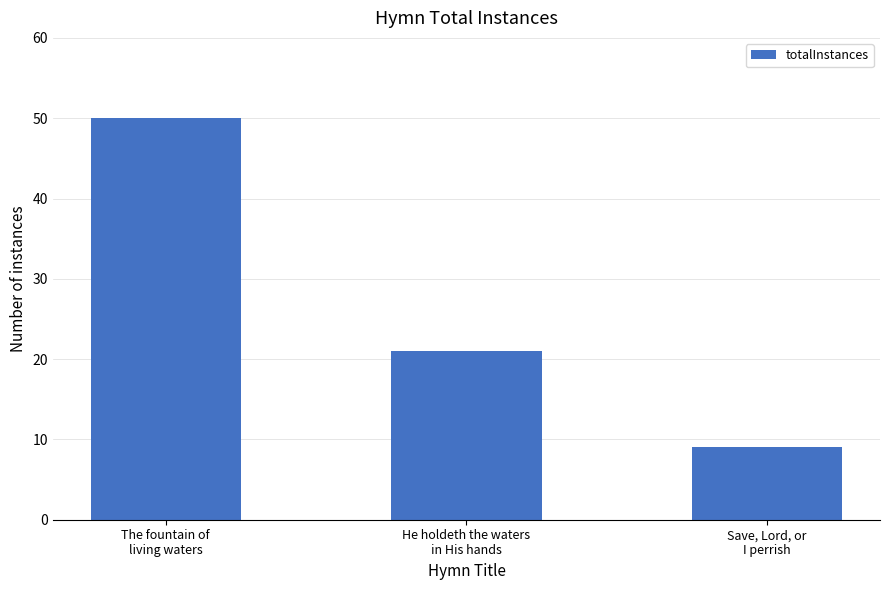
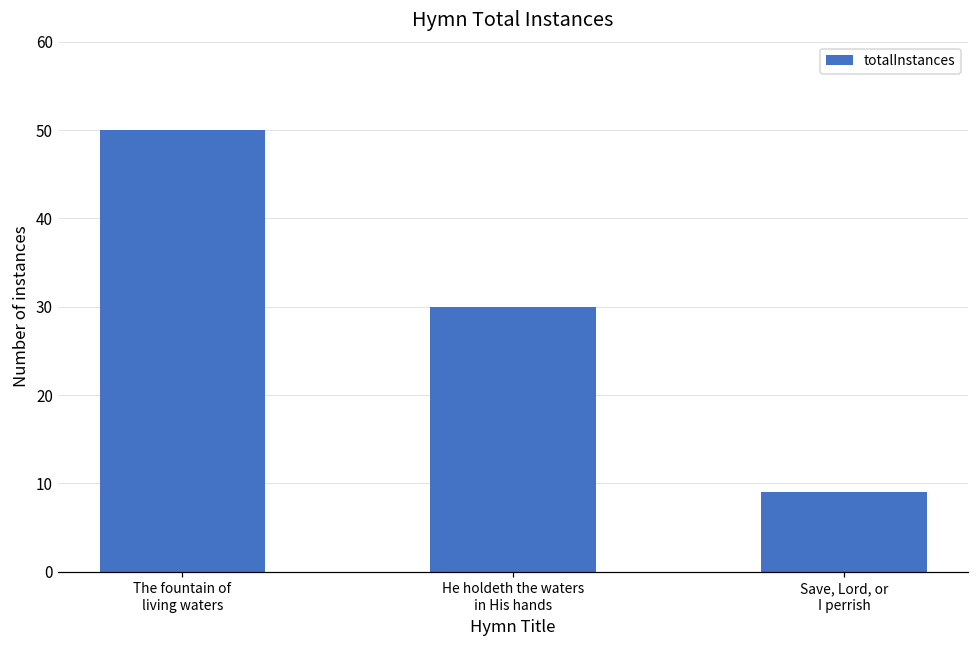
  {
    "The fountain of living waters": 50,
-   "He holdeth the waters in His hands": 21,
+   "He holdeth the waters in His hands": 30,
    "Save, Lord, or I perrish": 9
  }
